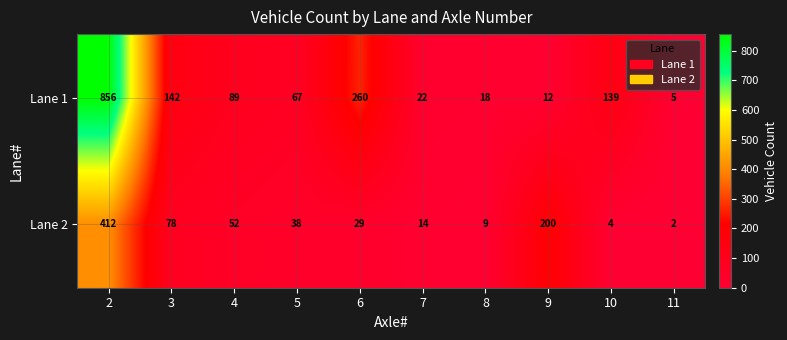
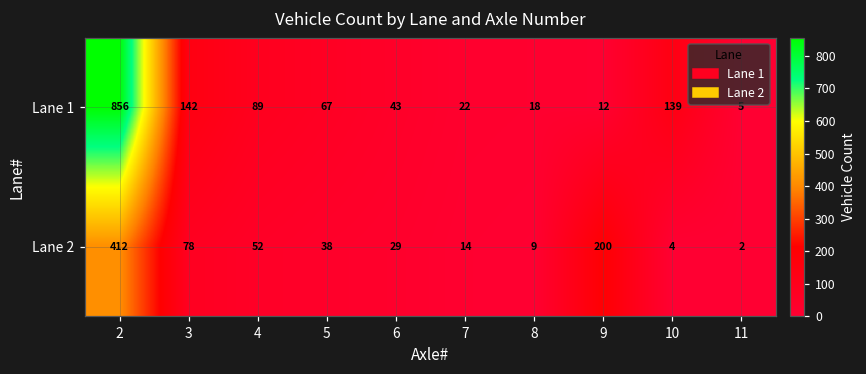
  {
    "Lane 1": {
      "2": 856,
      "3": 142,
      "4": 89,
      "5": 67,
-     "6": 260,
+     "6": 43,
      "7": 22,
      "8": 18,
      "9": 12,
      "10": 139,
      "11": 5
    },
    "Lane 2": {
      "2": 412,
      "3": 78,
      "4": 52,
      "5": 38,
      "6": 29,
      "7": 14,
      "8": 9,
      "9": 200,
      "10": 4,
      "11": 2
    }
  }
